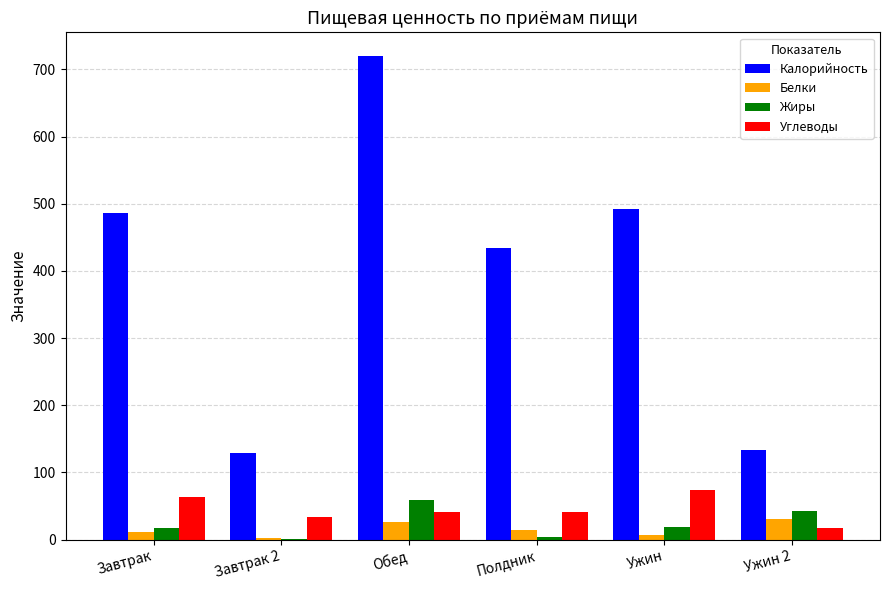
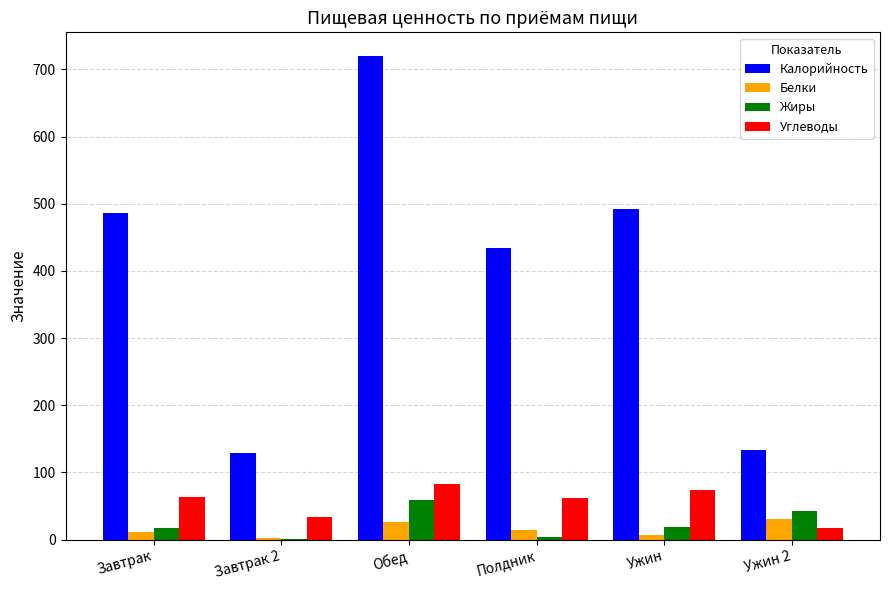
  {
    "Калорийность": {
      "Завтрак": 490,
      "Завтрак 2": 130,
      "Обед": 720,
      "Полдник": 430,
      "Ужин": 490,
      "Ужин 2": 130
    },
    "Белки": {
      "Завтрак": 10,
      "Обед": 30,
      "Полдник": 10,
      "Ужин": 10,
      "Ужин 2": 30
    },
    "Жиры": {
      "Завтрак": 20,
      "Обед": 60,
      "Полдник": 0,
      "Ужин": 20,
      "Ужин 2": 40
    },
    "Углеводы": {
      "Завтрак": 60,
      "Завтрак 2": 30,
-     "Обед": 40,
-     "Полдник": 40,
+     "Обед": 80,
+     "Полдник": 60,
      "Ужин": 70,
      "Ужин 2": 20
    }
  }
